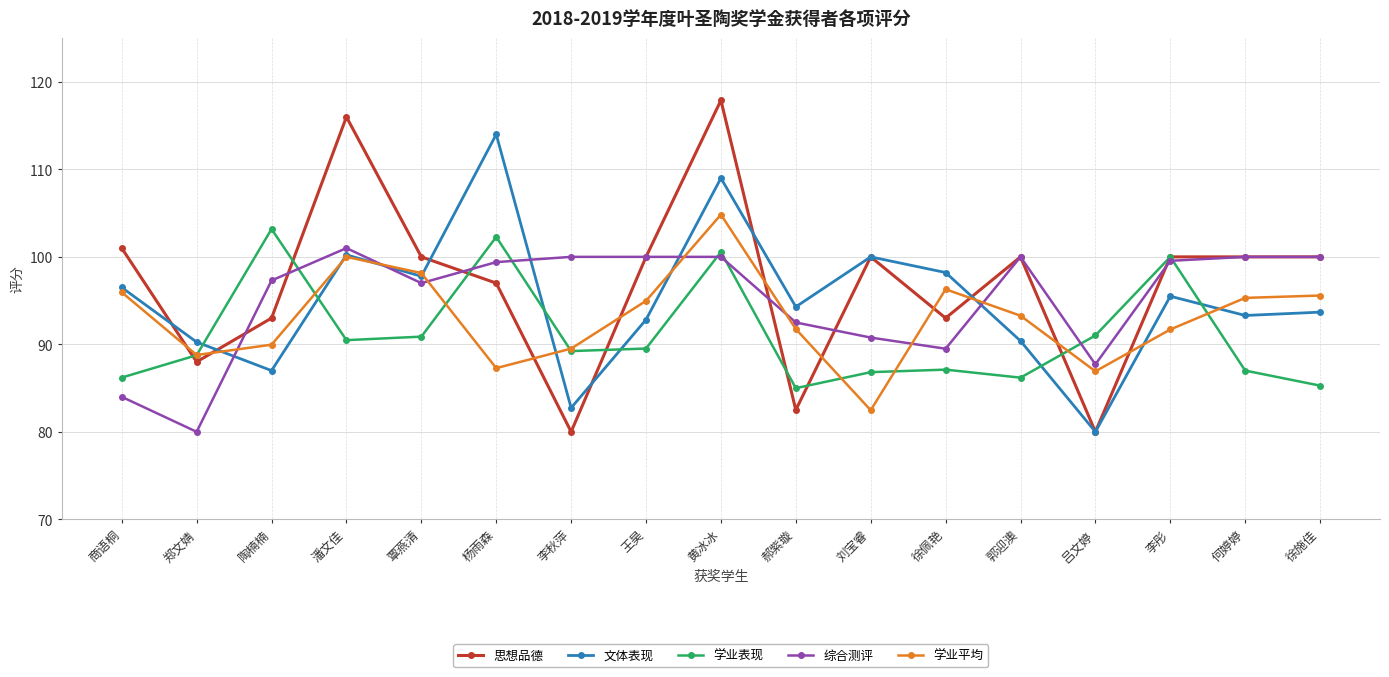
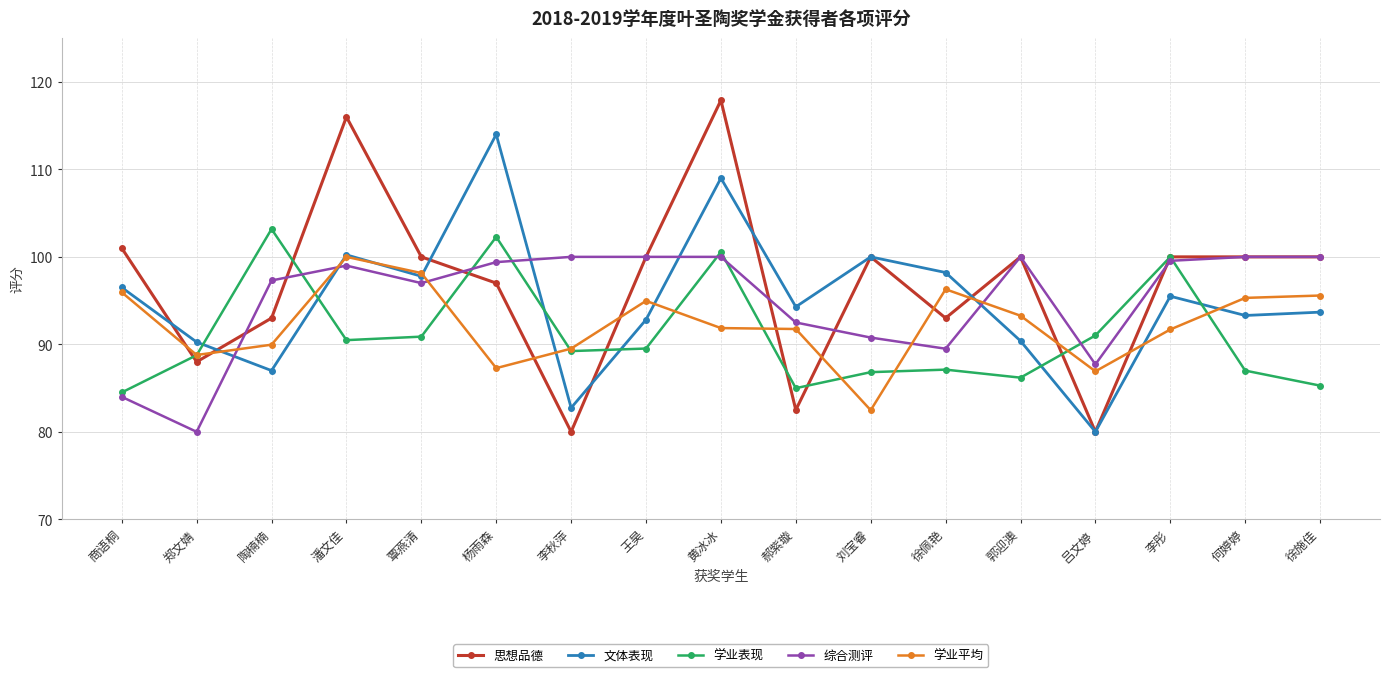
  {
    "思想品德": {
      "商语桐": 101,
      "郑文婧": 88,
      "陶楠楠": 93,
      "潘文佳": 116,
      "覃燕清": 100,
      "杨雨森": 97,
      "李秋萍": 80,
      "黄冰冰": 118,
      "郝紫璇": 83,
      "徐佩艳": 93
    },
    "文体表现": {
      "商语桐": 97,
      "郑文婧": 90,
      "陶楠楠": 87,
      "覃燕清": 98,
      "杨雨森": 114,
      "李秋萍": 83,
      "王昊": 93,
      "黄冰冰": 109,
      "郝紫璇": 94,
      "徐佩艳": 98,
      "郭迎澳": 90,
      "李彤": 96,
      "何婷婷": 93,
      "徐施佳": 94
    },
    "学业表现": {
-     "商语桐": 86,
+     "商语桐": 85,
      "陶楠楠": 103,
      "潘文佳": 90,
      "覃燕清": 91,
      "杨雨森": 102,
      "王昊": 90,
      "黄冰冰": 101,
      "郝紫璇": 85,
      "刘宝睿": 87,
      "徐佩艳": 87,
      "郭迎澳": 86,
      "吕文婷": 91,
      "何婷婷": 87,
      "徐施佳": 85
    },
    "综合测评": {
      "商语桐": 84,
      "郑文婧": 80,
      "陶楠楠": 97,
-     "潘文佳": 101,
+     "潘文佳": 99,
      "覃燕清": 97,
      "杨雨森": 99,
      "李秋萍": 100,
      "黄冰冰": 100,
      "郝紫璇": 93,
      "刘宝睿": 91,
      "徐佩艳": 90,
      "吕文婷": 88,
      "李彤": 100
    },
    "学业平均": {
      "商语桐": 96,
      "陶楠楠": 90,
      "覃燕清": 98,
      "杨雨森": 87,
      "王昊": 95,
-     "黄冰冰": 105,
+     "黄冰冰": 92,
      "郝紫璇": 92,
      "刘宝睿": 82,
      "徐佩艳": 96,
      "郭迎澳": 93,
      "吕文婷": 87,
      "李彤": 92,
      "何婷婷": 95,
      "徐施佳": 96
    }
  }
